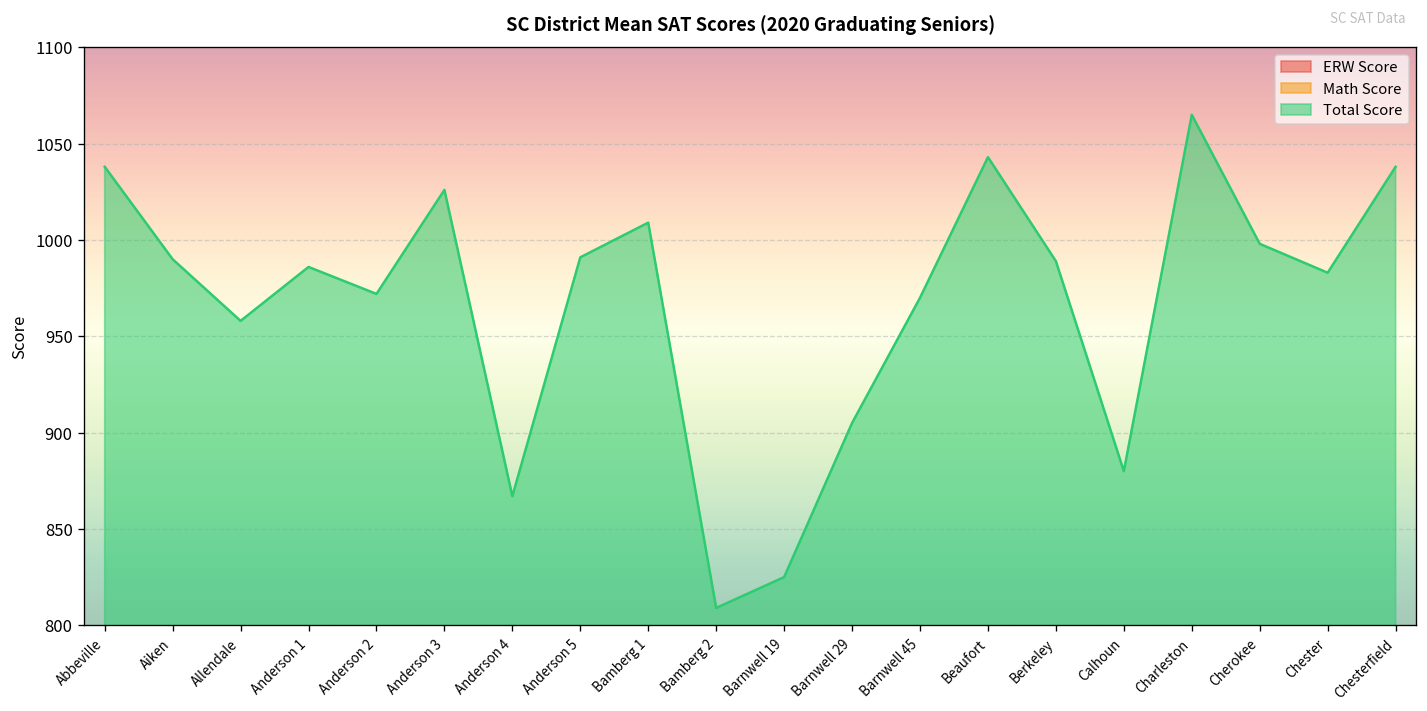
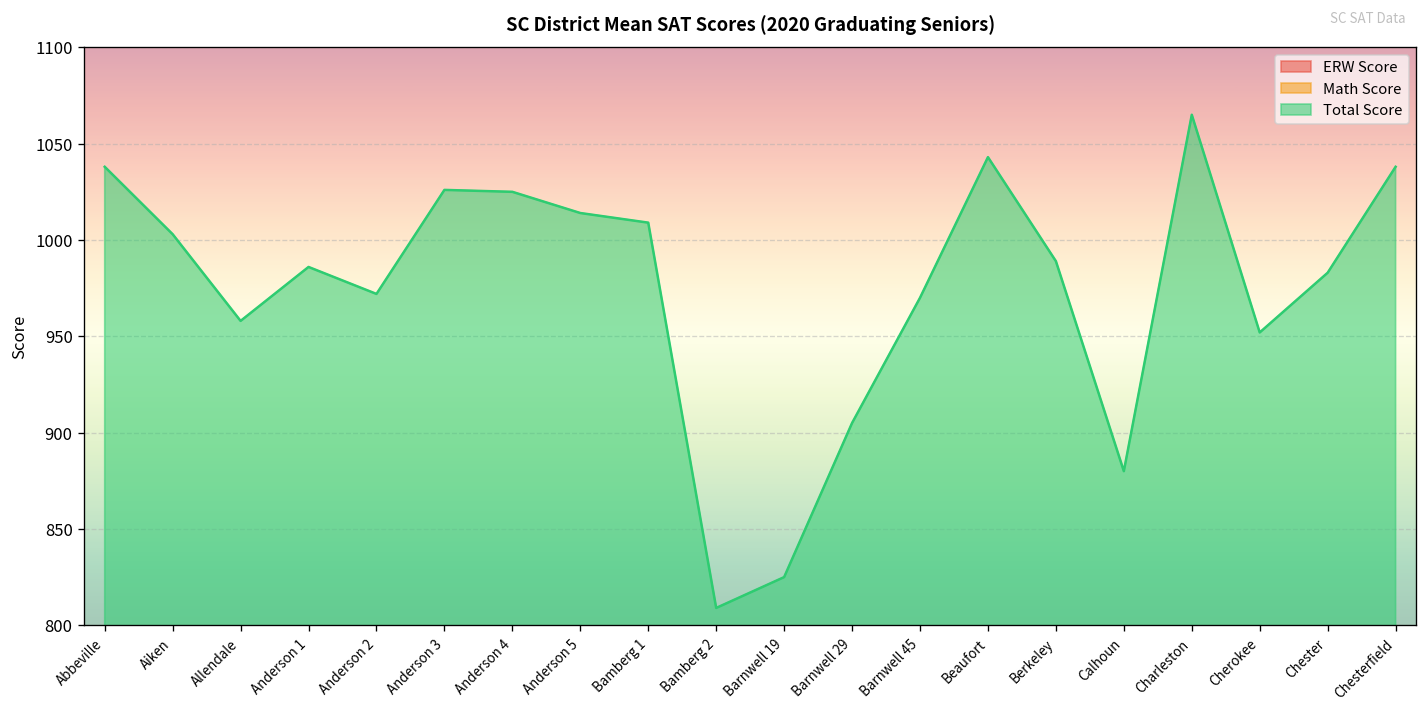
  {
    "Total Score": {
      "Abbeville": 1038,
-     "Aiken": 990,
+     "Aiken": 1003,
      "Allendale": 958,
      "Anderson 1": 986,
      "Anderson 2": 972,
      "Anderson 3": 1026,
-     "Anderson 4": 867,
-     "Anderson 5": 991,
+     "Anderson 4": 1025,
+     "Anderson 5": 1014,
      "Bamberg 1": 1009,
      "Bamberg 2": 809,
      "Barnwell 19": 825,
      "Barnwell 29": 905,
      "Barnwell 45": 970,
      "Beaufort": 1043,
      "Berkeley": 989,
      "Calhoun": 880,
      "Charleston": 1065,
-     "Cherokee": 998,
+     "Cherokee": 952,
      "Chester": 983,
      "Chesterfield": 1038
    }
  }
